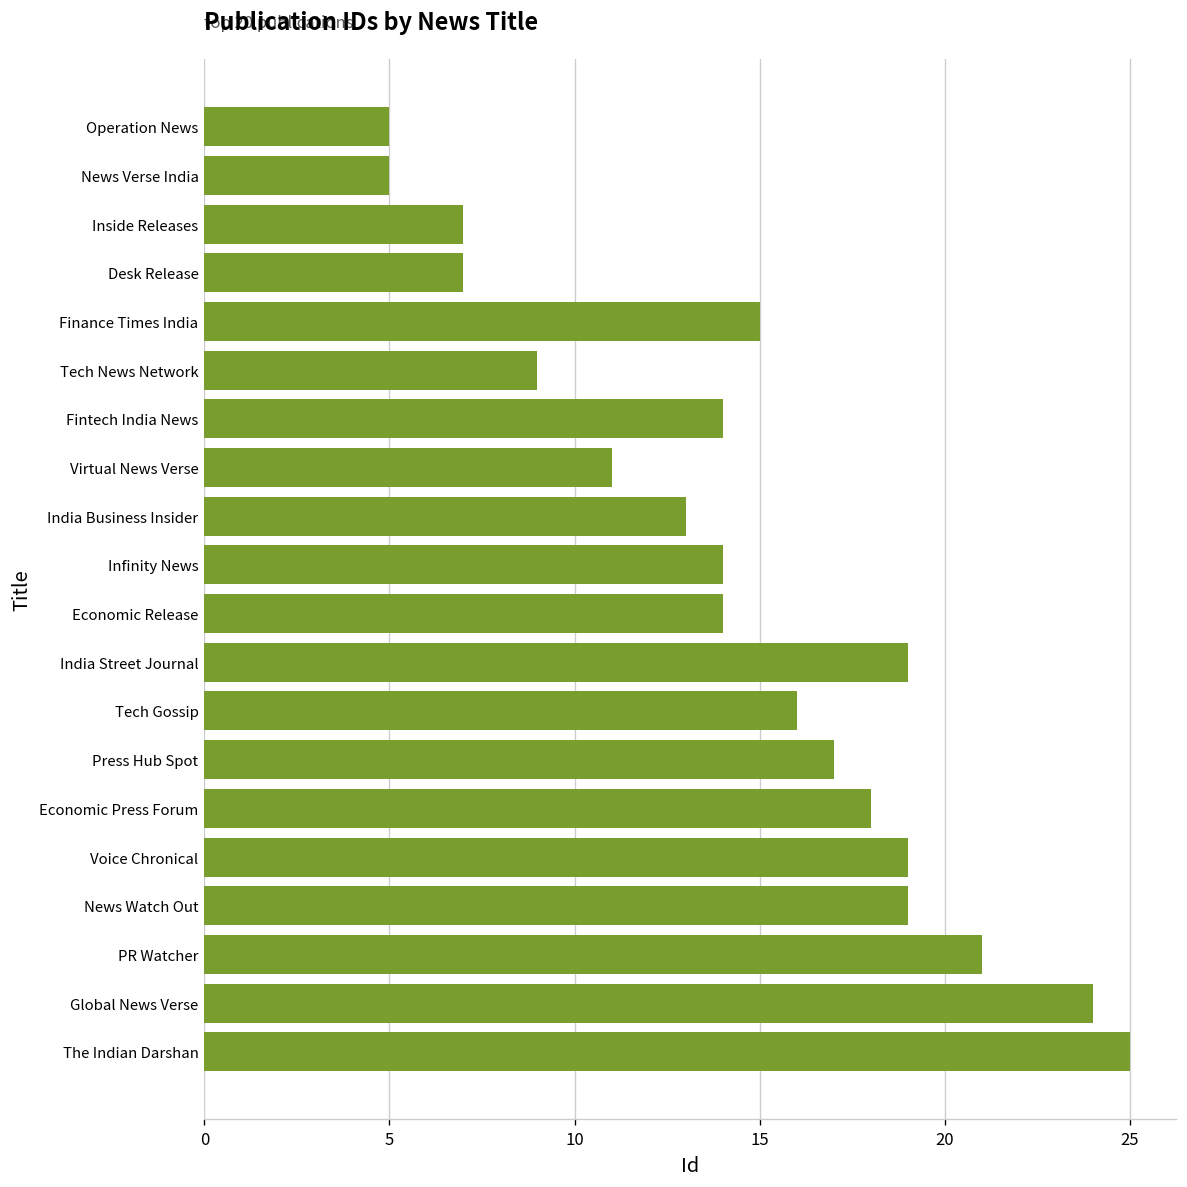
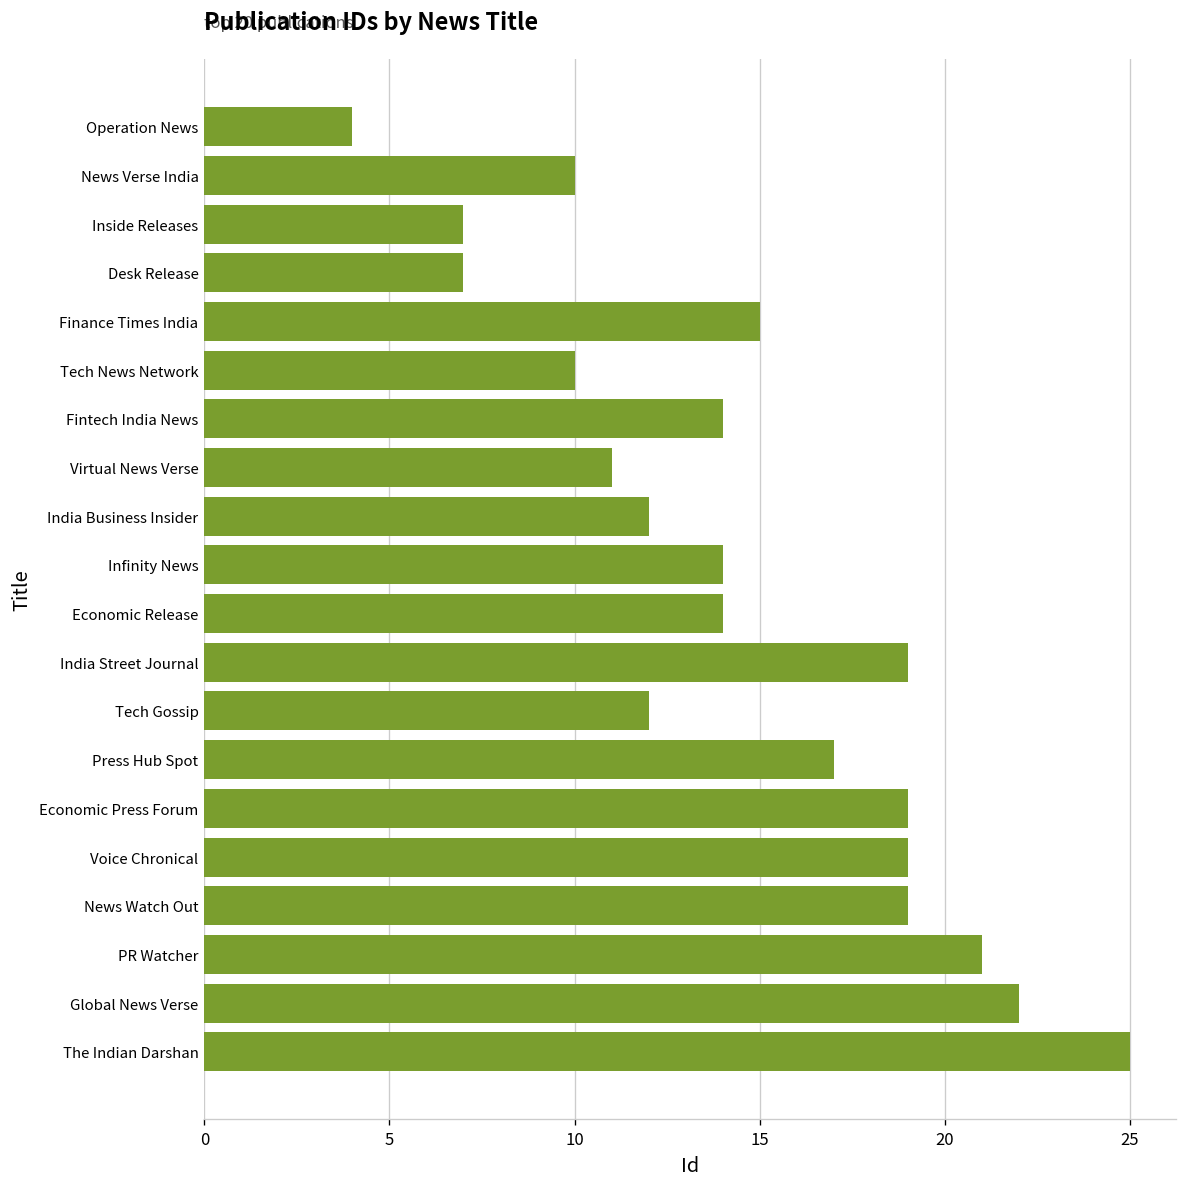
  {
-   "Operation News": 5,
-   "News Verse India": 5,
+   "Operation News": 4,
+   "News Verse India": 10,
    "Inside Releases": 7,
    "Desk Release": 7,
    "Finance Times India": 15,
-   "Tech News Network": 9,
+   "Tech News Network": 10,
    "Fintech India News": 14,
    "Virtual News Verse": 11,
-   "India Business Insider": 13,
+   "India Business Insider": 12,
    "Infinity News": 14,
    "Economic Release": 14,
    "India Street Journal": 19,
-   "Tech Gossip": 16,
+   "Tech Gossip": 12,
    "Press Hub Spot": 17,
-   "Economic Press Forum": 18,
+   "Economic Press Forum": 19,
    "Voice Chronical": 19,
    "News Watch Out": 19,
    "PR Watcher": 21,
-   "Global News Verse": 24,
+   "Global News Verse": 22,
    "The Indian Darshan": 25
  }
